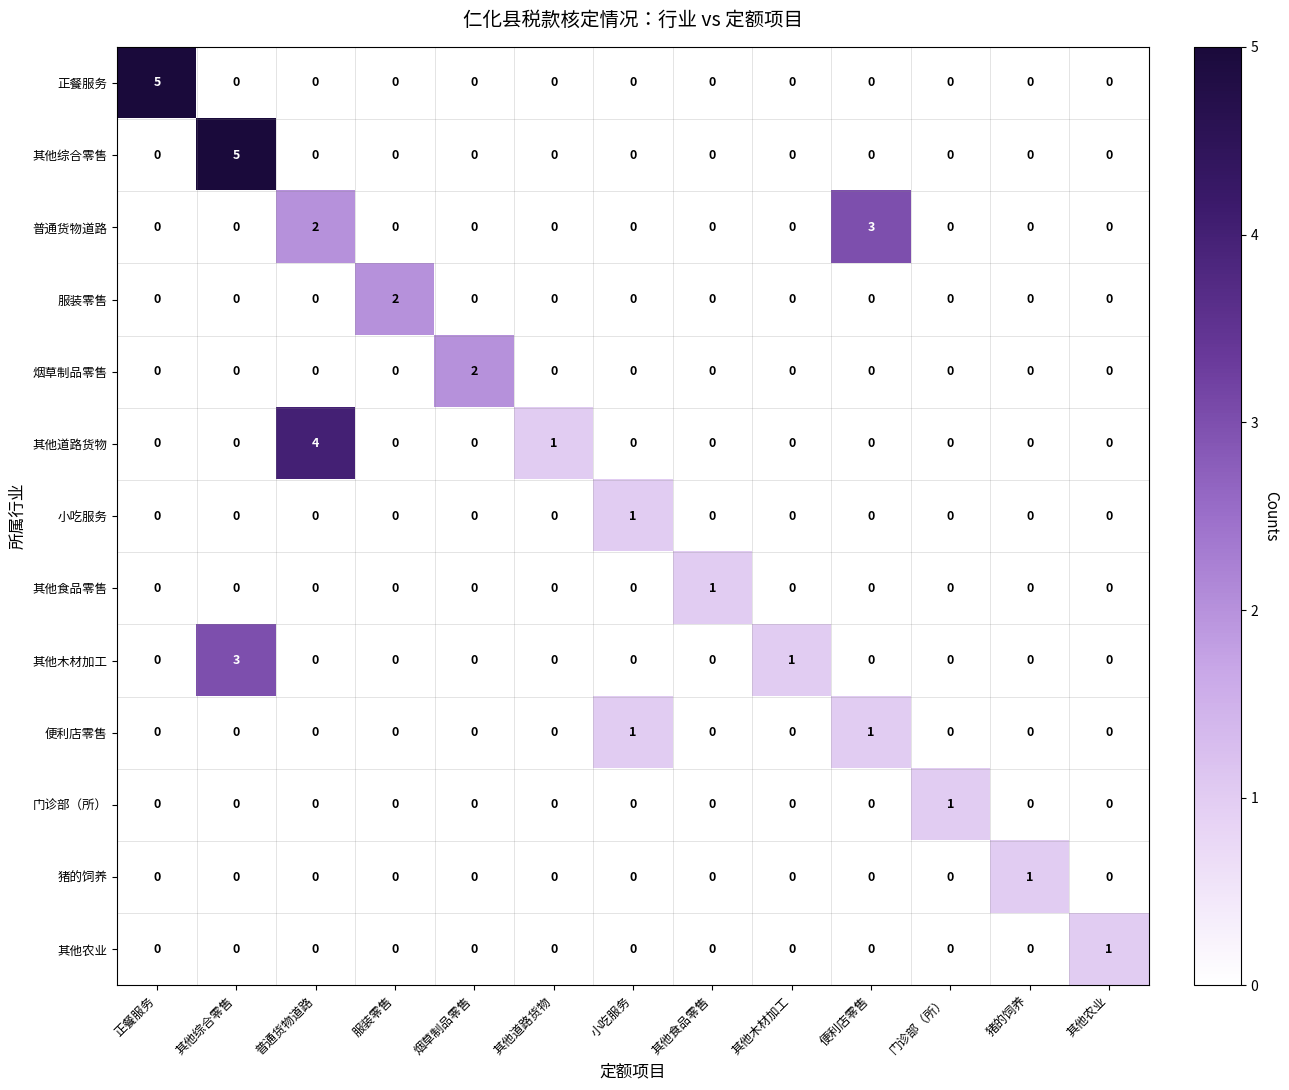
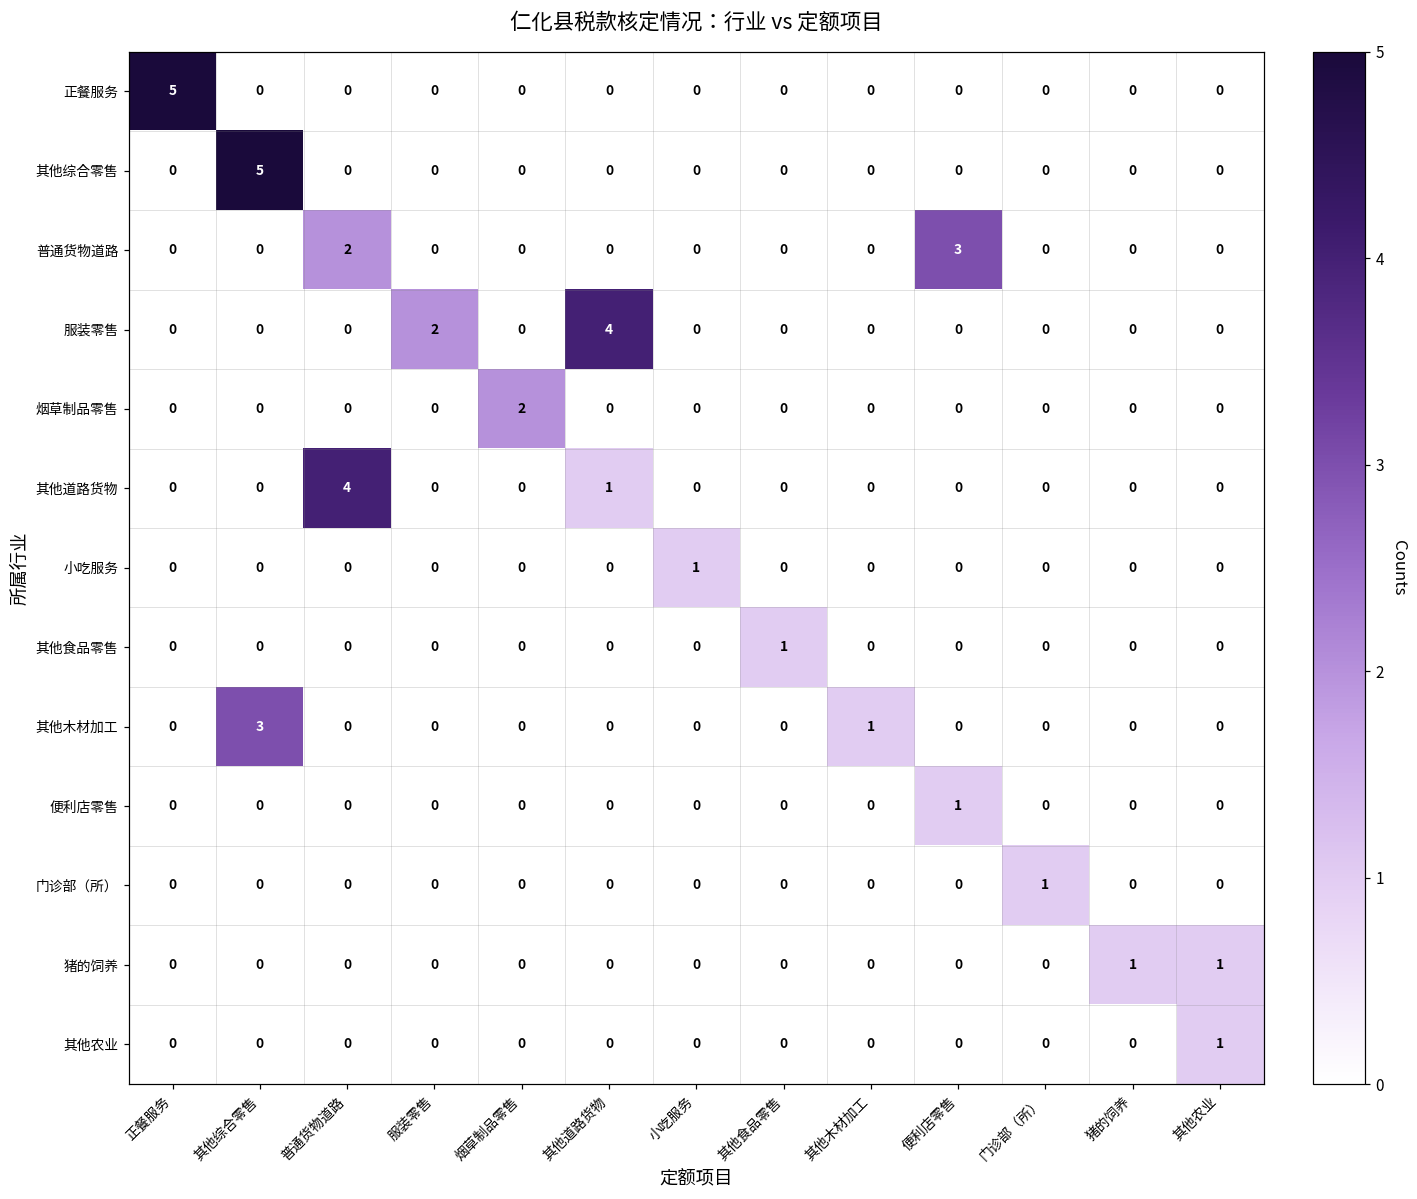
  {
    "正餐服务": {
      "正餐服务": 5,
      "其他综合零售": 0,
      "普通货物道路": 0,
      "服装零售": 0,
      "烟草制品零售": 0,
      "其他道路货物": 0,
      "小吃服务": 0,
      "其他食品零售": 0,
      "其他木材加工": 0,
      "便利店零售": 0,
      "门诊部（所）": 0,
      "猪的饲养": 0,
      "其他农业": 0
    },
    "其他综合零售": {
      "正餐服务": 0,
      "其他综合零售": 5,
      "普通货物道路": 0,
      "服装零售": 0,
      "烟草制品零售": 0,
      "其他道路货物": 0,
      "小吃服务": 0,
      "其他食品零售": 0,
      "其他木材加工": 0,
      "便利店零售": 0,
      "门诊部（所）": 0,
      "猪的饲养": 0,
      "其他农业": 0
    },
    "普通货物道路": {
      "正餐服务": 0,
      "其他综合零售": 0,
      "普通货物道路": 2,
      "服装零售": 0,
      "烟草制品零售": 0,
      "其他道路货物": 0,
      "小吃服务": 0,
      "其他食品零售": 0,
      "其他木材加工": 0,
      "便利店零售": 3,
      "门诊部（所）": 0,
      "猪的饲养": 0,
      "其他农业": 0
    },
    "服装零售": {
      "正餐服务": 0,
      "其他综合零售": 0,
      "普通货物道路": 0,
      "服装零售": 2,
      "烟草制品零售": 0,
-     "其他道路货物": 0,
+     "其他道路货物": 4,
      "小吃服务": 0,
      "其他食品零售": 0,
      "其他木材加工": 0,
      "便利店零售": 0,
      "门诊部（所）": 0,
      "猪的饲养": 0,
      "其他农业": 0
    },
    "烟草制品零售": {
      "正餐服务": 0,
      "其他综合零售": 0,
      "普通货物道路": 0,
      "服装零售": 0,
      "烟草制品零售": 2,
      "其他道路货物": 0,
      "小吃服务": 0,
      "其他食品零售": 0,
      "其他木材加工": 0,
      "便利店零售": 0,
      "门诊部（所）": 0,
      "猪的饲养": 0,
      "其他农业": 0
    },
    "其他道路货物": {
      "正餐服务": 0,
      "其他综合零售": 0,
      "普通货物道路": 4,
      "服装零售": 0,
      "烟草制品零售": 0,
      "其他道路货物": 1,
      "小吃服务": 0,
      "其他食品零售": 0,
      "其他木材加工": 0,
      "便利店零售": 0,
      "门诊部（所）": 0,
      "猪的饲养": 0,
      "其他农业": 0
    },
    "小吃服务": {
      "正餐服务": 0,
      "其他综合零售": 0,
      "普通货物道路": 0,
      "服装零售": 0,
      "烟草制品零售": 0,
      "其他道路货物": 0,
      "小吃服务": 1,
      "其他食品零售": 0,
      "其他木材加工": 0,
      "便利店零售": 0,
      "门诊部（所）": 0,
      "猪的饲养": 0,
      "其他农业": 0
    },
    "其他食品零售": {
      "正餐服务": 0,
      "其他综合零售": 0,
      "普通货物道路": 0,
      "服装零售": 0,
      "烟草制品零售": 0,
      "其他道路货物": 0,
      "小吃服务": 0,
      "其他食品零售": 1,
      "其他木材加工": 0,
      "便利店零售": 0,
      "门诊部（所）": 0,
      "猪的饲养": 0,
      "其他农业": 0
    },
    "其他木材加工": {
      "正餐服务": 0,
      "其他综合零售": 3,
      "普通货物道路": 0,
      "服装零售": 0,
      "烟草制品零售": 0,
      "其他道路货物": 0,
      "小吃服务": 0,
      "其他食品零售": 0,
      "其他木材加工": 1,
      "便利店零售": 0,
      "门诊部（所）": 0,
      "猪的饲养": 0,
      "其他农业": 0
    },
    "便利店零售": {
      "正餐服务": 0,
      "其他综合零售": 0,
      "普通货物道路": 0,
      "服装零售": 0,
      "烟草制品零售": 0,
      "其他道路货物": 0,
-     "小吃服务": 1,
+     "小吃服务": 0,
      "其他食品零售": 0,
      "其他木材加工": 0,
      "便利店零售": 1,
      "门诊部（所）": 0,
      "猪的饲养": 0,
      "其他农业": 0
    },
    "门诊部（所）": {
      "正餐服务": 0,
      "其他综合零售": 0,
      "普通货物道路": 0,
      "服装零售": 0,
      "烟草制品零售": 0,
      "其他道路货物": 0,
      "小吃服务": 0,
      "其他食品零售": 0,
      "其他木材加工": 0,
      "便利店零售": 0,
      "门诊部（所）": 1,
      "猪的饲养": 0,
      "其他农业": 0
    },
    "猪的饲养": {
      "正餐服务": 0,
      "其他综合零售": 0,
      "普通货物道路": 0,
      "服装零售": 0,
      "烟草制品零售": 0,
      "其他道路货物": 0,
      "小吃服务": 0,
      "其他食品零售": 0,
      "其他木材加工": 0,
      "便利店零售": 0,
      "门诊部（所）": 0,
      "猪的饲养": 1,
-     "其他农业": 0
+     "其他农业": 1
    },
    "其他农业": {
      "正餐服务": 0,
      "其他综合零售": 0,
      "普通货物道路": 0,
      "服装零售": 0,
      "烟草制品零售": 0,
      "其他道路货物": 0,
      "小吃服务": 0,
      "其他食品零售": 0,
      "其他木材加工": 0,
      "便利店零售": 0,
      "门诊部（所）": 0,
      "猪的饲养": 0,
      "其他农业": 1
    }
  }
